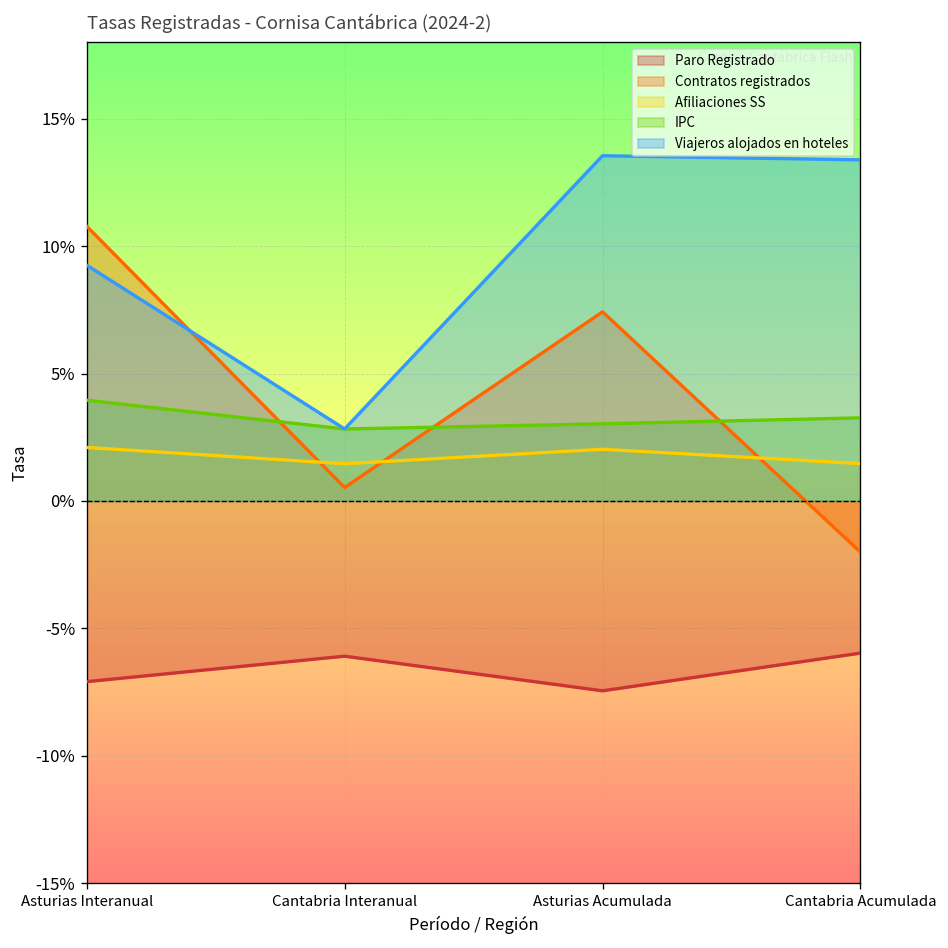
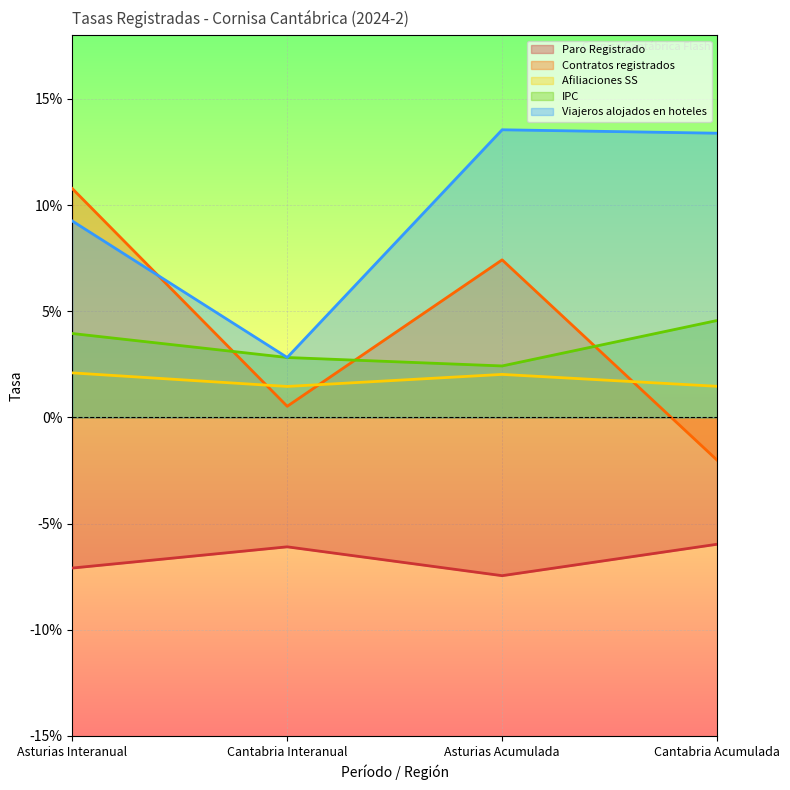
  {
    "IPC": {
      "Asturias Interanual": "4.0%",
-     "Asturias Acumulada": "3.0%",
-     "Cantabria Acumulada": "3.3%"
+     "Asturias Acumulada": "2.4%",
+     "Cantabria Acumulada": "4.6%"
    },
    "Viajeros alojados en hoteles": {
      "Asturias Interanual": "9.3%",
      "Asturias Acumulada": "13.5%",
      "Cantabria Acumulada": "13.4%"
    }
  }
